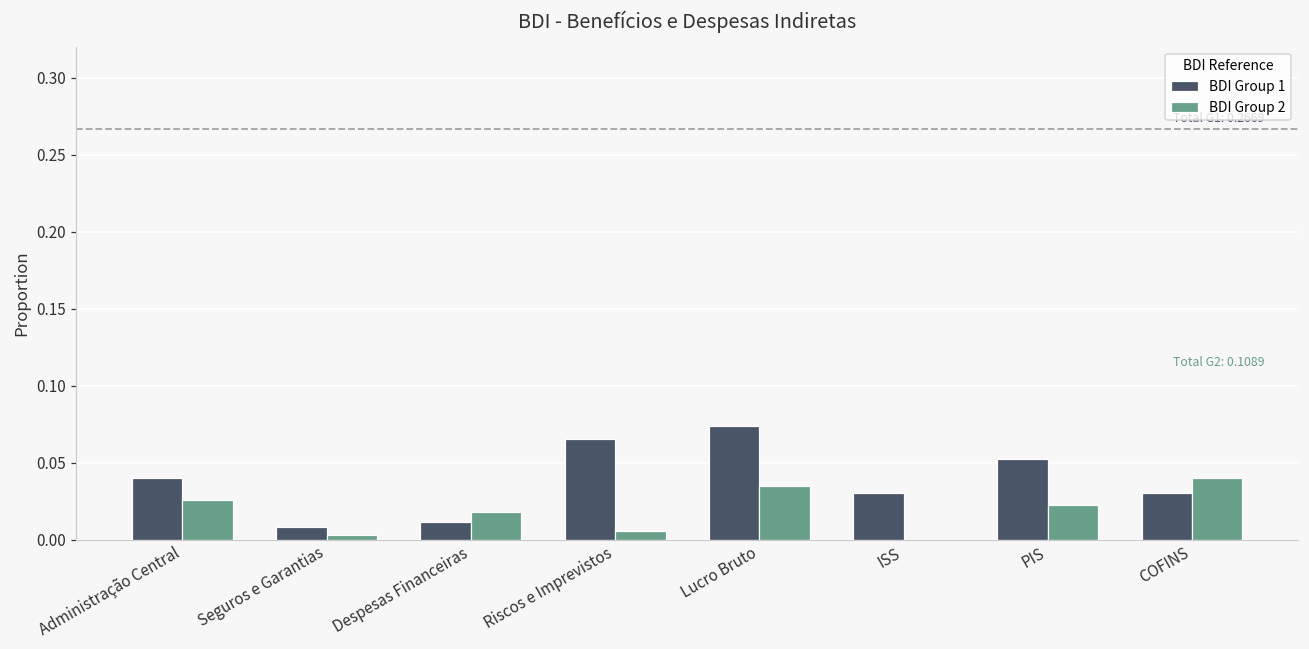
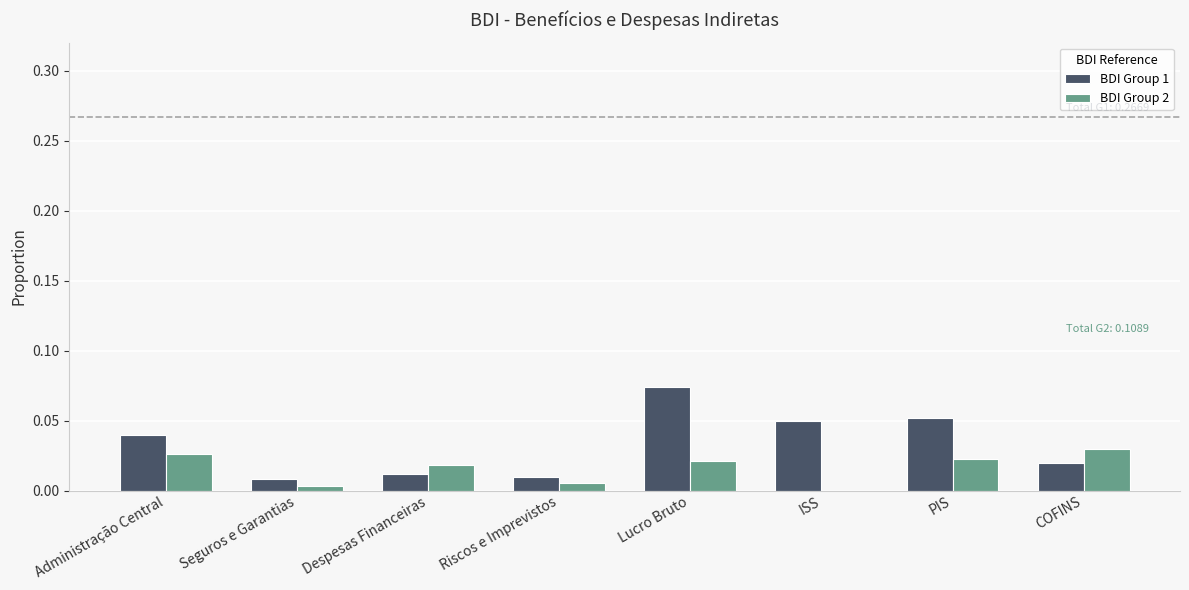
  {
    "BDI Group 1": {
      "Administração Central": 0.040,
      "Seguros e Garantias": 0.008,
      "Despesas Financeiras": 0.012,
-     "Riscos e Imprevistos": 0.065,
+     "Riscos e Imprevistos": 0.010,
      "Lucro Bruto": 0.074,
-     "ISS": 0.03,
+     "ISS": 0.05,
      "PIS": 0.052,
-     "COFINS": 0.03
+     "COFINS": 0.02
    },
    "BDI Group 2": {
      "Administração Central": 0.026,
      "Seguros e Garantias": 0.003,
      "Despesas Financeiras": 0.018,
      "Riscos e Imprevistos": 0.006,
-     "Lucro Bruto": 0.035,
+     "Lucro Bruto": 0.021,
      "ISS": 0.000,
      "PIS": 0.022,
-     "COFINS": 0.04
+     "COFINS": 0.03
    }
  }
